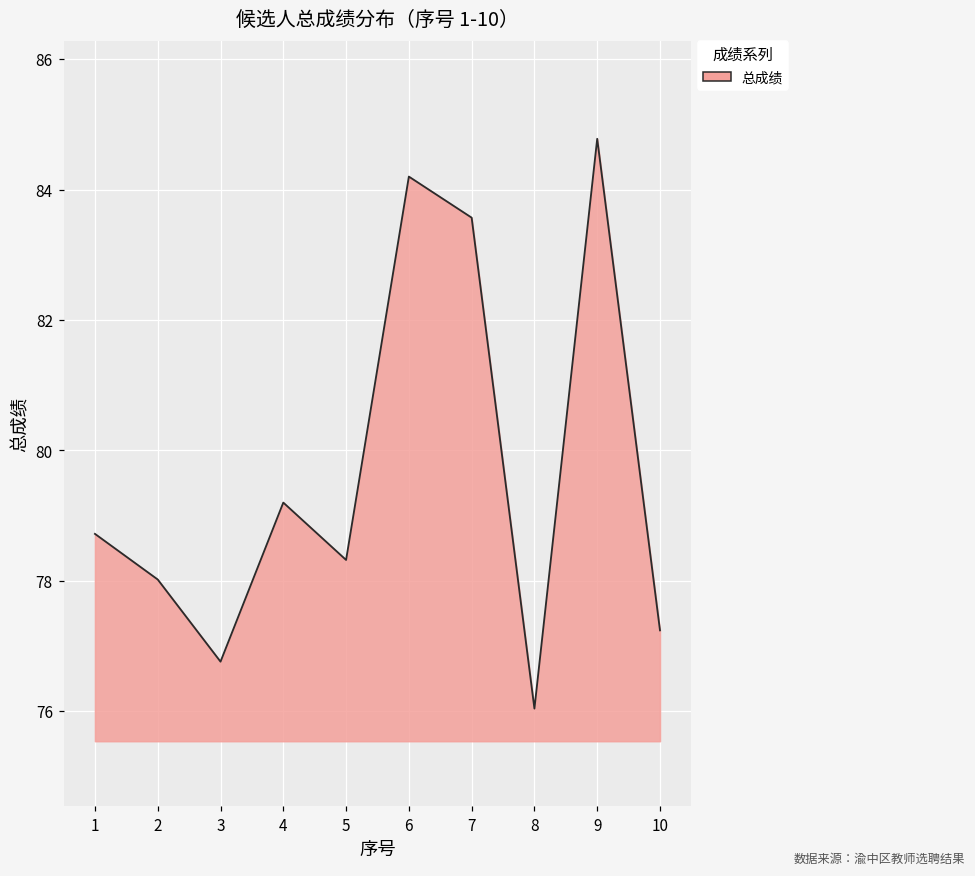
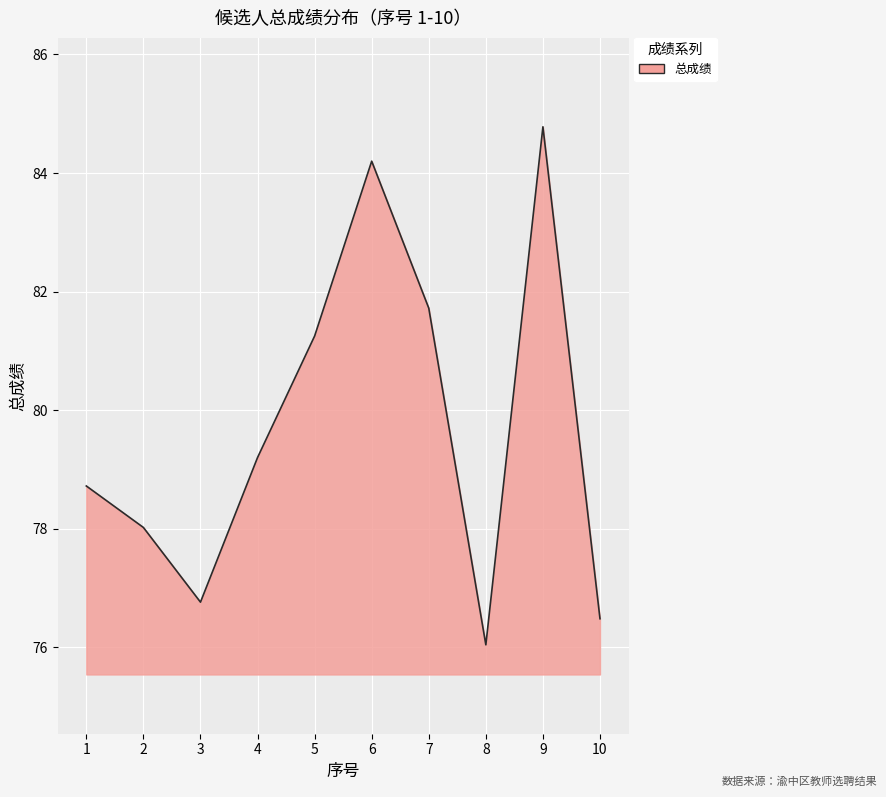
  {
    "1": 78.7,
    "2": 78.0,
    "3": 76.8,
    "4": 79.2,
-   "5": 78.3,
+   "5": 81.3,
    "6": 84.2,
-   "7": 83.6,
+   "7": 81.7,
    "8": 76.0,
    "9": 84.8,
-   "10": 77.2
+   "10": 76.5
  }
